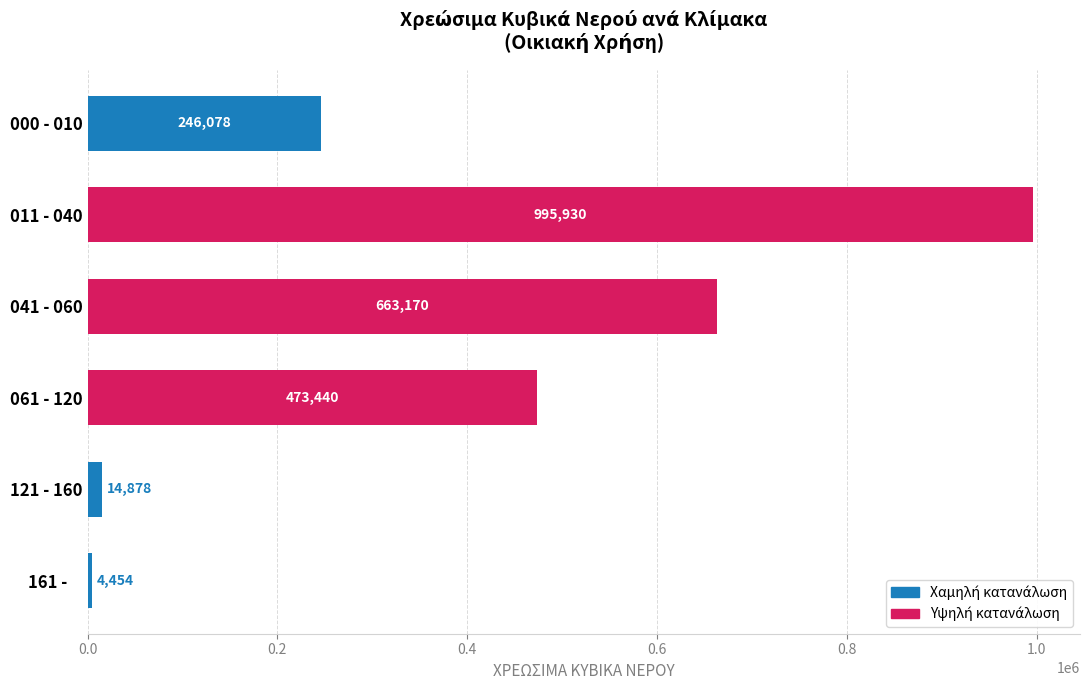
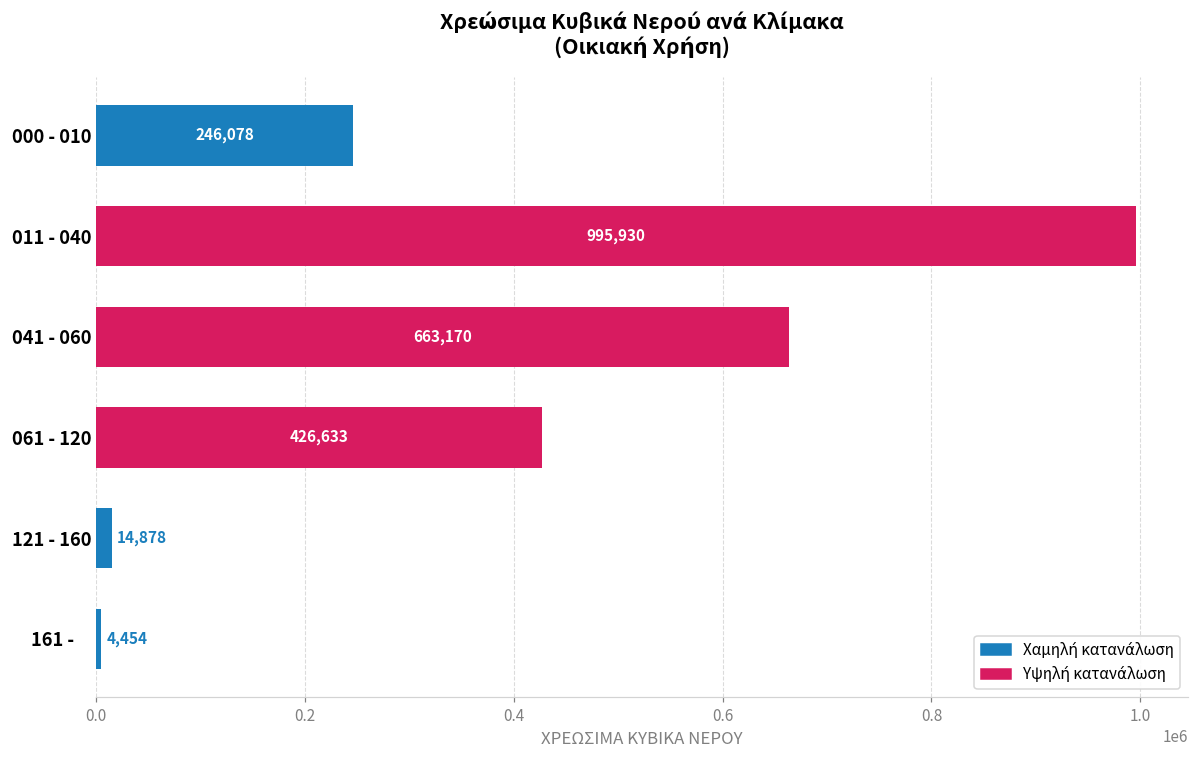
  {
    "000 - 010": "246,078",
    "011 - 040": "995,930",
    "041 - 060": "663,170",
-   "061 - 120": "473,440",
+   "061 - 120": "426,633",
    "121 - 160": "14,878",
    "161 -": "4,454"
  }
